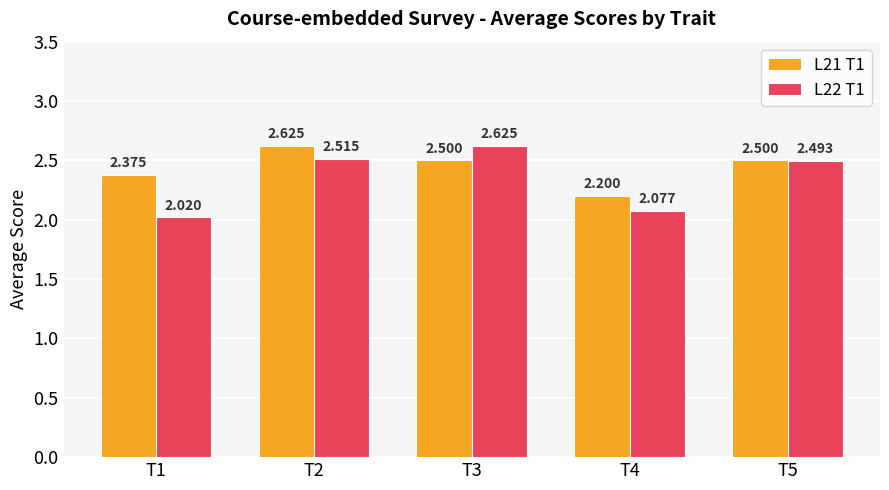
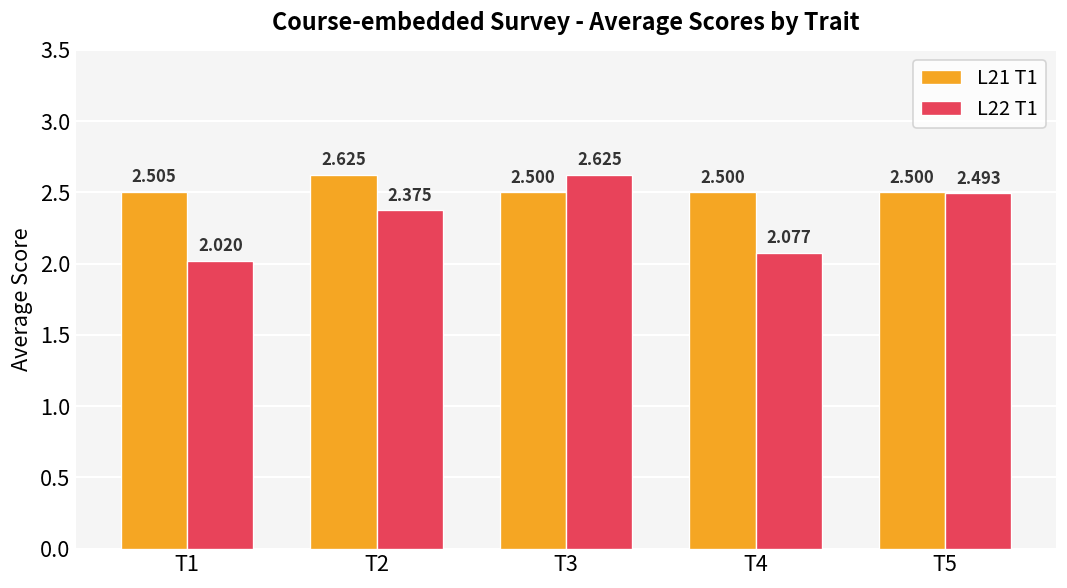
  {
    "L21 T1": {
-     "T1": 2.375,
+     "T1": 2.505,
      "T2": 2.625,
      "T3": 2.500,
-     "T4": 2.200,
+     "T4": 2.500,
      "T5": 2.500
    },
    "L22 T1": {
      "T1": 2.020,
-     "T2": 2.515,
+     "T2": 2.375,
      "T3": 2.625,
      "T4": 2.077,
      "T5": 2.493
    }
  }
